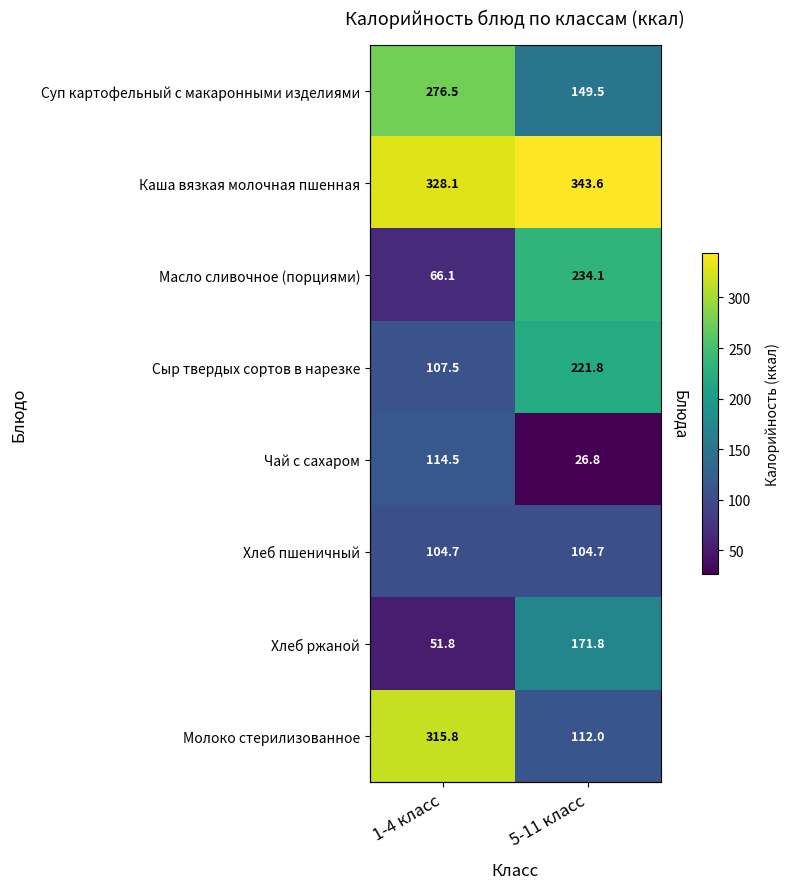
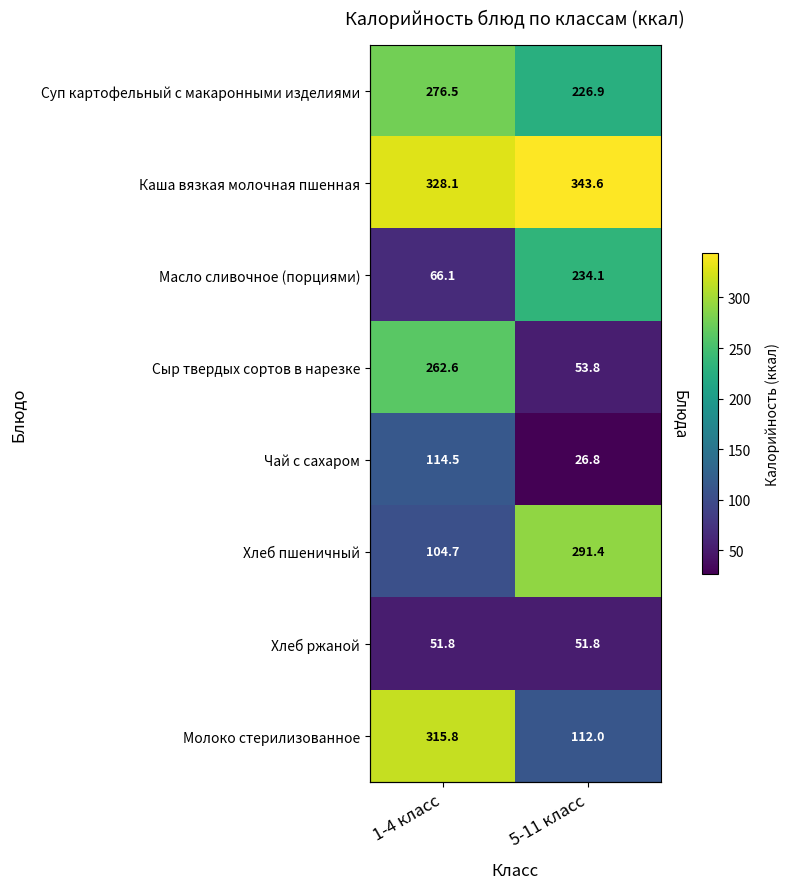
  {
    "Суп картофельный с макаронными изделиями": {
      "1-4 класс": 276.5,
-     "5-11 класс": 149.5
+     "5-11 класс": 226.9
    },
    "Каша вязкая молочная пшенная": {
      "1-4 класс": 328.1,
      "5-11 класс": 343.6
    },
    "Масло сливочное (порциями)": {
      "1-4 класс": 66.1,
      "5-11 класс": 234.1
    },
    "Сыр твердых сортов в нарезке": {
-     "1-4 класс": 107.5,
-     "5-11 класс": 221.8
+     "1-4 класс": 262.6,
+     "5-11 класс": 53.8
    },
    "Чай с сахаром": {
      "1-4 класс": 114.5,
      "5-11 класс": 26.8
    },
    "Хлеб пшеничный": {
      "1-4 класс": 104.7,
-     "5-11 класс": 104.7
+     "5-11 класс": 291.4
    },
    "Хлеб ржаной": {
      "1-4 класс": 51.8,
-     "5-11 класс": 171.8
+     "5-11 класс": 51.8
    },
    "Молоко стерилизованное": {
      "1-4 класс": 315.8,
      "5-11 класс": 112.0
    }
  }
